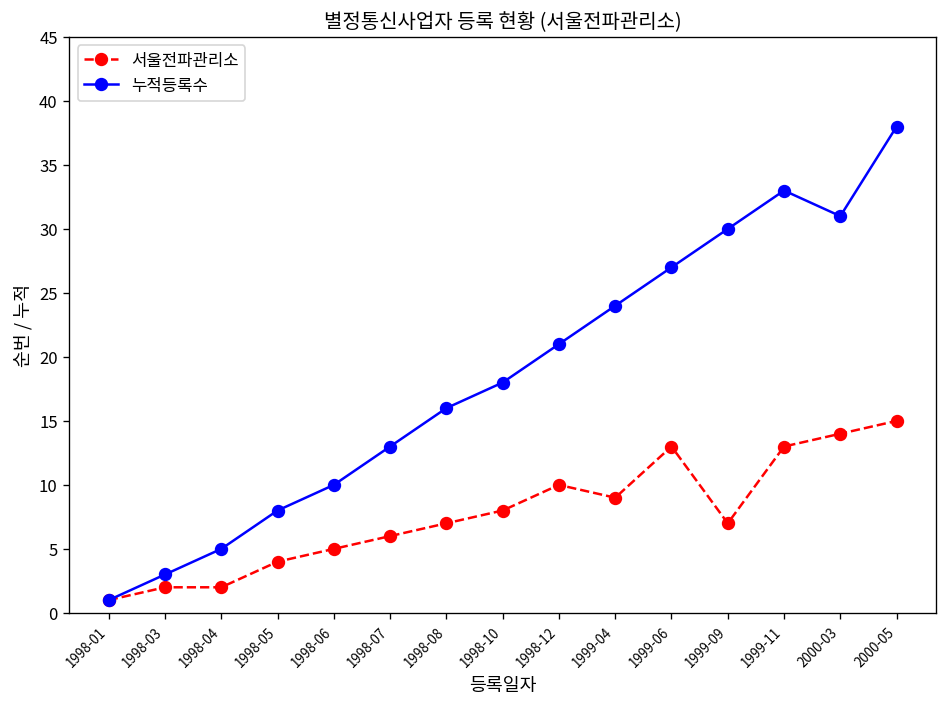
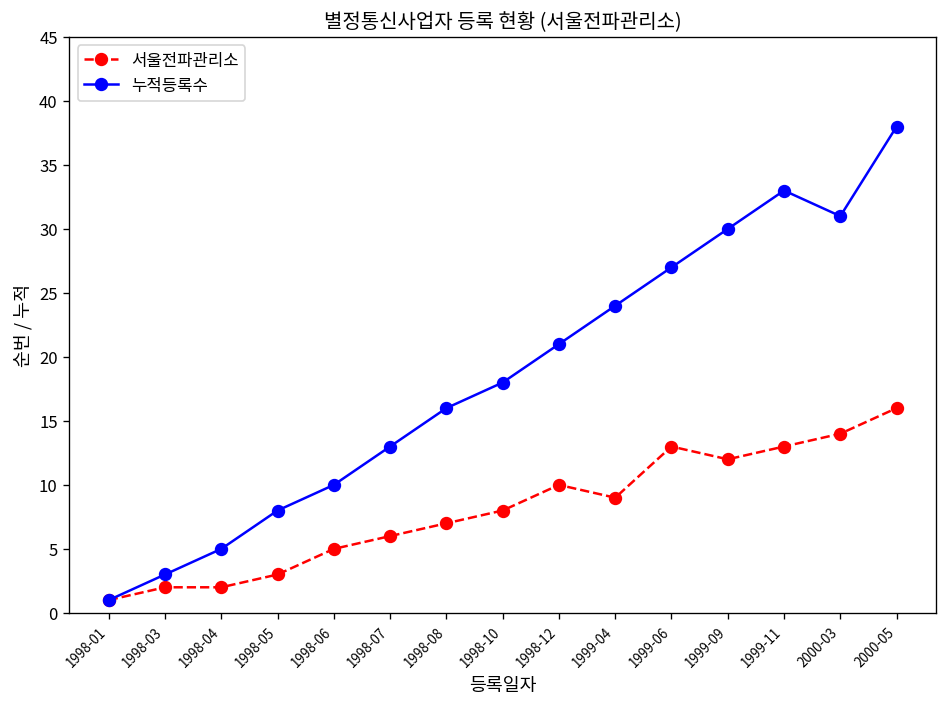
  {
    "서울전파관리소": {
      "1998-03": 2,
      "1998-04": 2,
-     "1998-05": 4,
+     "1998-05": 3,
      "1998-06": 5,
      "1998-07": 6,
      "1998-08": 7,
      "1998-10": 8,
      "1998-12": 10,
      "1999-04": 9,
      "1999-06": 13,
-     "1999-09": 7,
+     "1999-09": 12,
      "1999-11": 13,
      "2000-03": 14,
-     "2000-05": 15
+     "2000-05": 16
    },
    "누적등록수": {
      "1998-03": 3,
      "1998-04": 5,
      "1998-05": 8,
      "1998-06": 10,
      "1998-07": 13,
      "1998-08": 16,
      "1998-10": 18,
      "1998-12": 21,
      "1999-04": 24,
      "1999-06": 27,
      "1999-09": 30,
      "1999-11": 33,
      "2000-03": 31,
      "2000-05": 38
    }
  }
